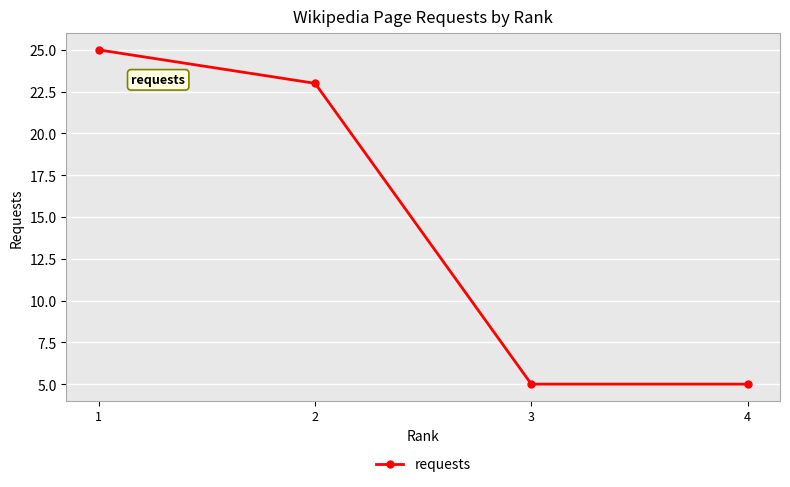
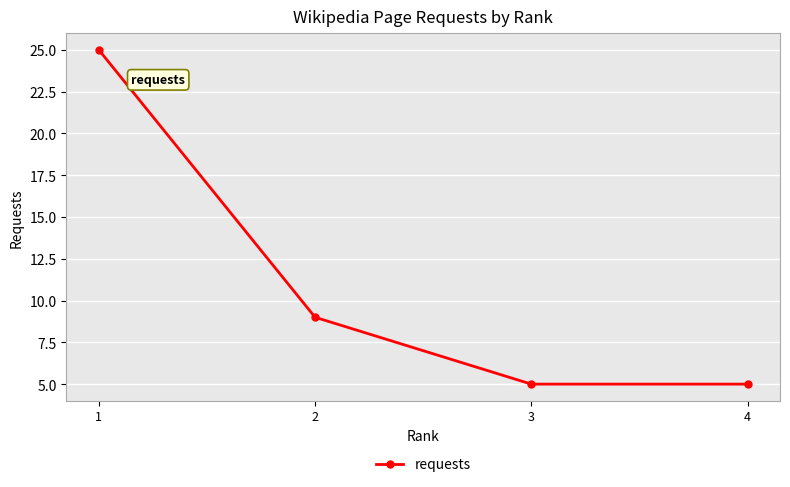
  {
    "1": 25,
-   "2": 23,
+   "2": 9,
    "3": 5,
    "4": 5
  }
